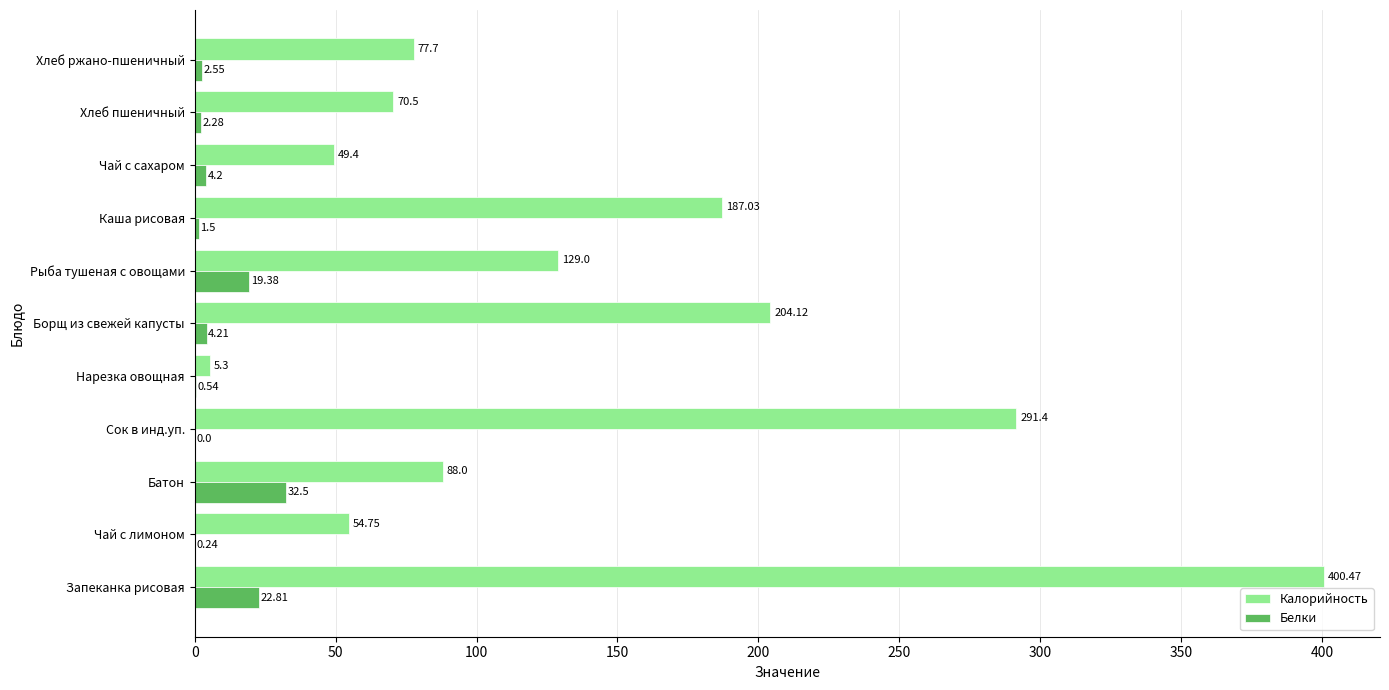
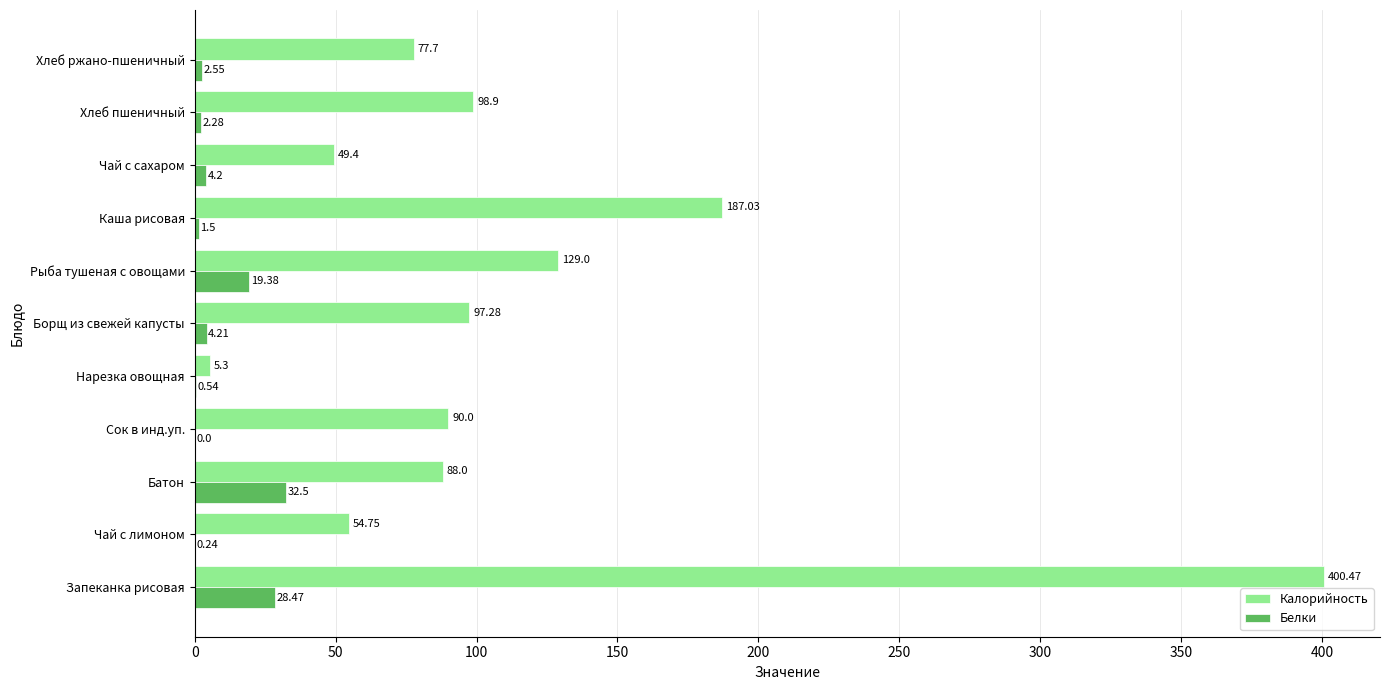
  {
    "Калорийность": {
      "Хлеб ржано-пшеничный": 77.7,
-     "Хлеб пшеничный": 70.5,
+     "Хлеб пшеничный": 98.9,
      "Чай с сахаром": 49.4,
      "Каша рисовая": 187.03,
      "Рыба тушеная с овощами": 129.0,
-     "Борщ из свежей капусты": 204.12,
+     "Борщ из свежей капусты": 97.28,
      "Нарезка овощная": 5.3,
-     "Сок в инд.уп.": 291.4,
+     "Сок в инд.уп.": 90.0,
      "Батон": 88.0,
      "Чай с лимоном": 54.75,
      "Запеканка рисовая": 400.47
    },
    "Белки": {
      "Хлеб ржано-пшеничный": 2.55,
      "Хлеб пшеничный": 2.28,
      "Чай с сахаром": 4.2,
      "Каша рисовая": 1.5,
      "Рыба тушеная с овощами": 19.38,
      "Борщ из свежей капусты": 4.21,
      "Нарезка овощная": 0.54,
      "Сок в инд.уп.": 0.0,
      "Батон": 32.5,
      "Чай с лимоном": 0.24,
-     "Запеканка рисовая": 22.81
+     "Запеканка рисовая": 28.47
    }
  }
